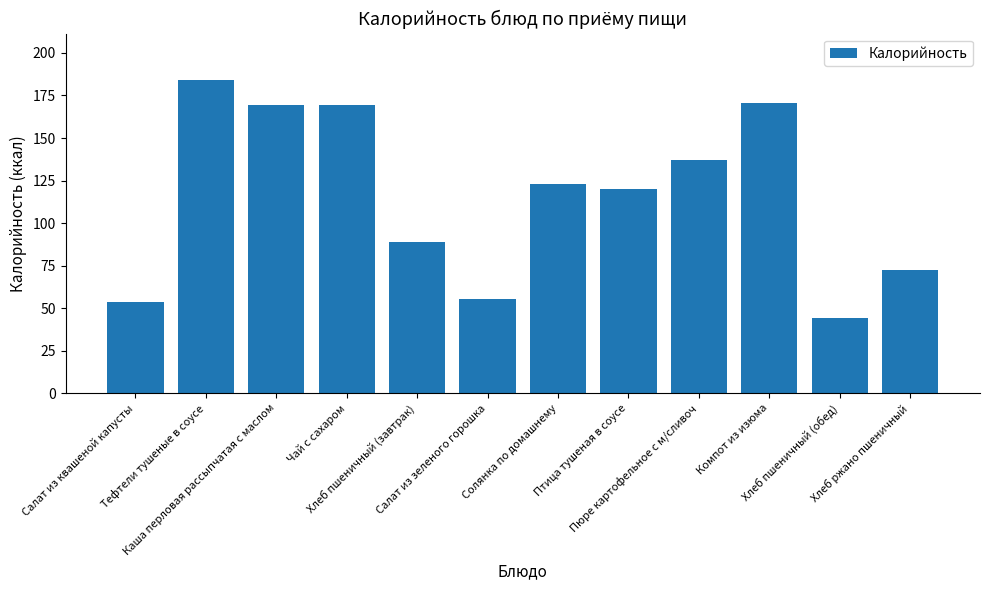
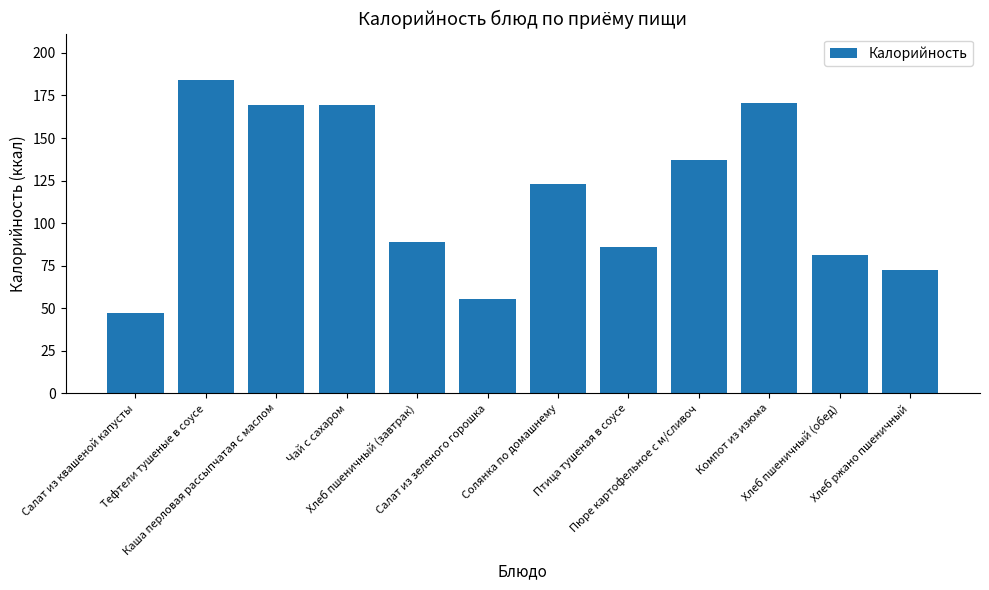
  {
-   "Салат из квашеной капусты": 54,
+   "Салат из квашеной капусты": 47,
    "Тефтели тушеные в соусе": 184,
    "Каша перловая рассыпчатая с маслом": 170,
    "Чай с сахаром": 169,
    "Хлеб пшеничный (завтрак)": 89,
    "Салат из зеленого горошка": 55,
    "Солянка по домашнему": 123,
-   "Птица тушеная в соусе": 120,
+   "Птица тушеная в соусе": 86,
    "Пюре картофельное с м/сливоч": 137,
    "Компот из изюма": 170,
-   "Хлеб пшеничный (обед)": 44,
+   "Хлеб пшеничный (обед)": 81,
    "Хлеб ржано пшеничный": 73
  }
